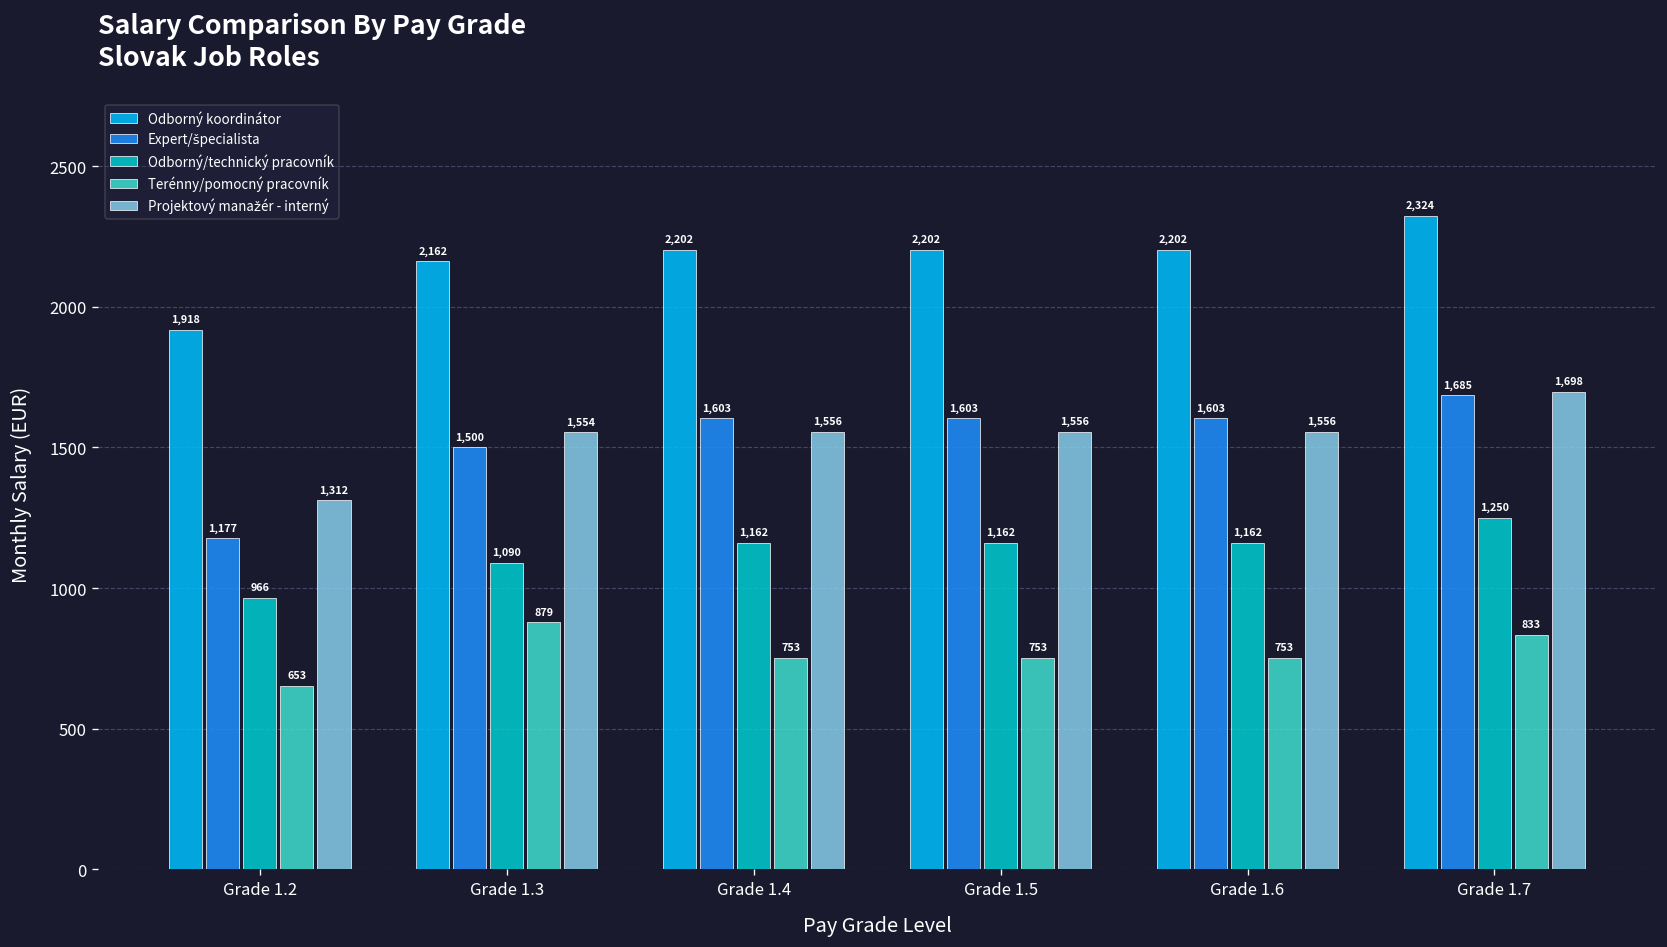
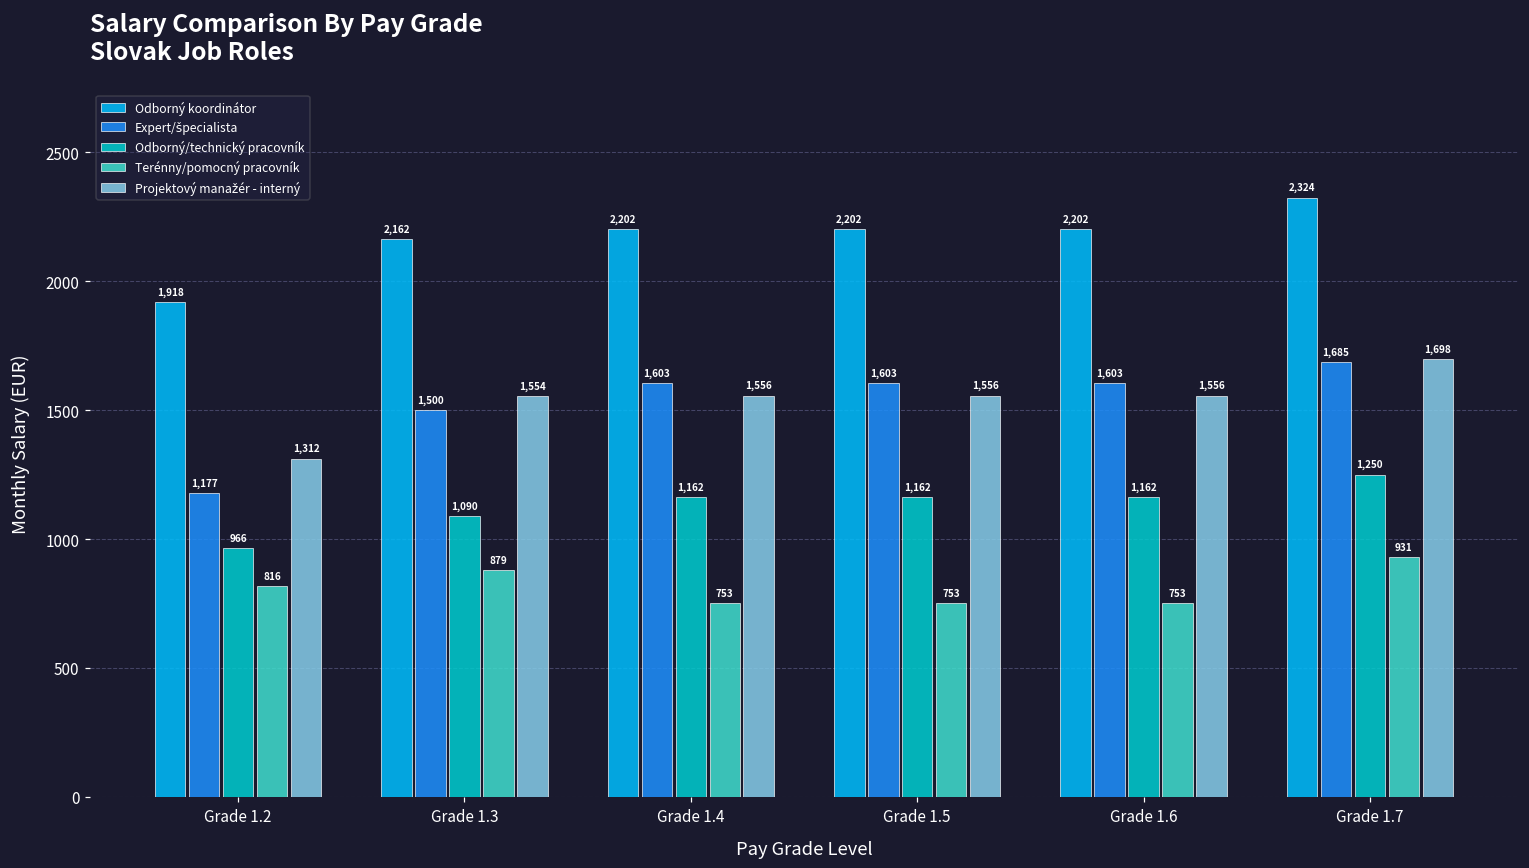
  {
    "Terénny/pomocný pracovník": {
-     "Grade 1.2": "653",
+     "Grade 1.2": "816",
      "Grade 1.3": "879",
      "Grade 1.4": "753",
      "Grade 1.5": "753",
      "Grade 1.6": "753",
-     "Grade 1.7": "833"
+     "Grade 1.7": "931"
    },
    "Projektový manažér - interný": {
      "Grade 1.2": "1,312",
      "Grade 1.3": "1,554",
      "Grade 1.4": "1,556",
      "Grade 1.5": "1,556",
      "Grade 1.6": "1,556",
      "Grade 1.7": "1,698"
    }
  }
